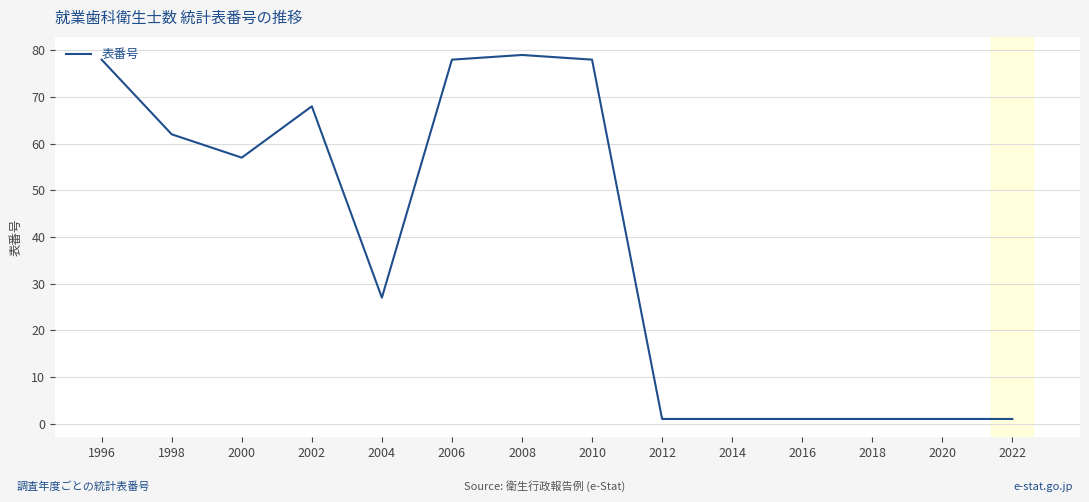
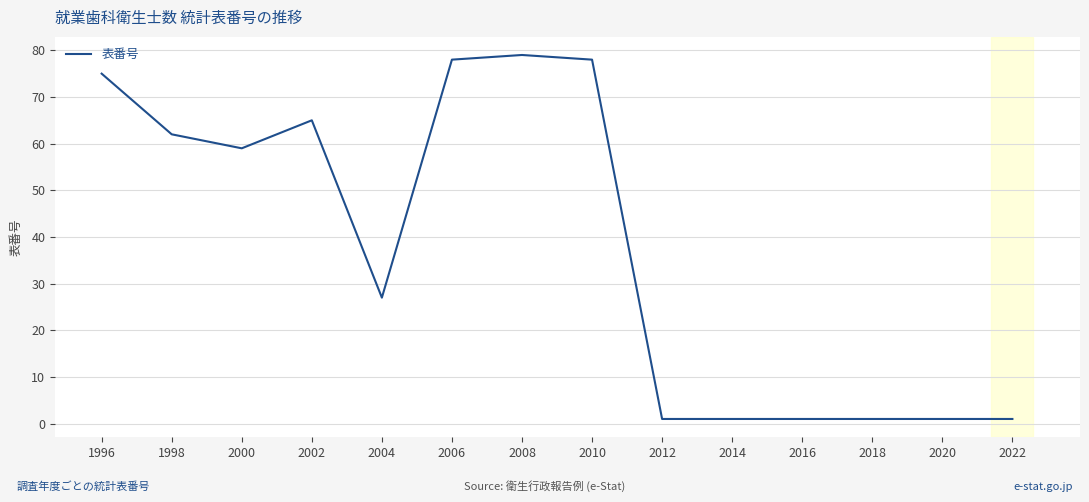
  {
-   "1996": 78,
+   "1996": 75,
    "1998": 62,
-   "2000": 57,
-   "2002": 68,
+   "2000": 59,
+   "2002": 65,
    "2004": 27,
    "2006": 78,
    "2008": 79,
    "2010": 78,
    "2012": 1,
    "2014": 1,
    "2016": 1,
    "2018": 1,
    "2020": 1,
    "2022": 1
  }
